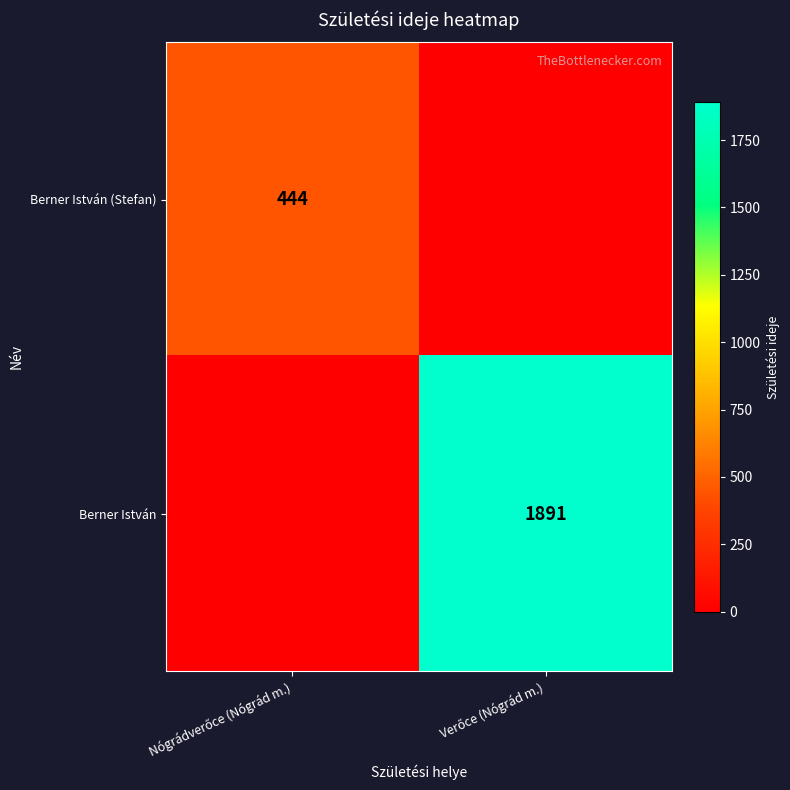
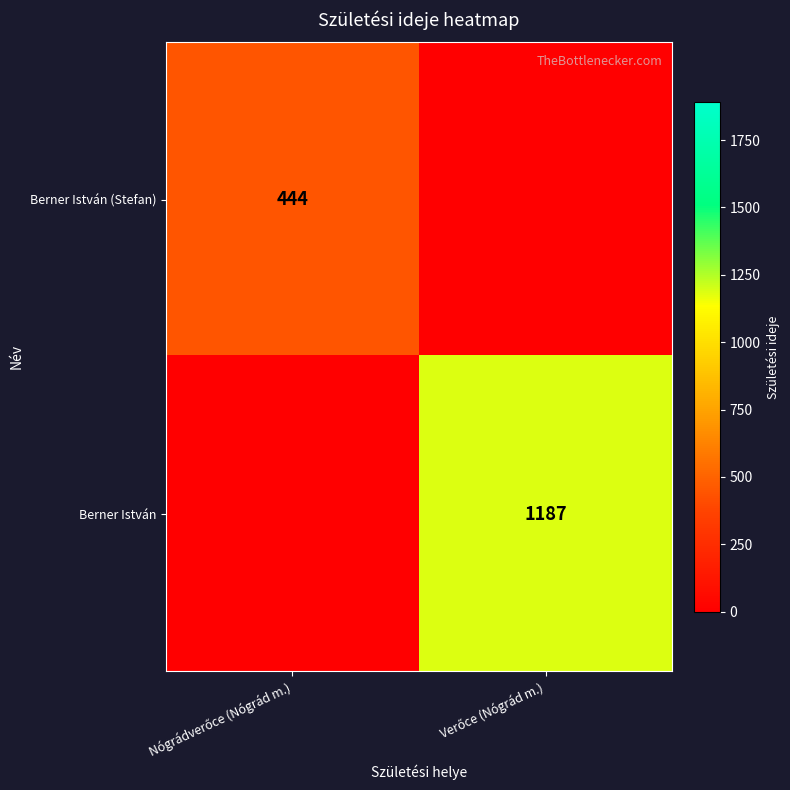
  {
    "Berner István (Stefan)": {
      "Nógrádverőce (Nógrád m.)": 444
    },
    "Berner István": {
-     "Verőce (Nógrád m.)": 1891
+     "Verőce (Nógrád m.)": 1187
    }
  }
